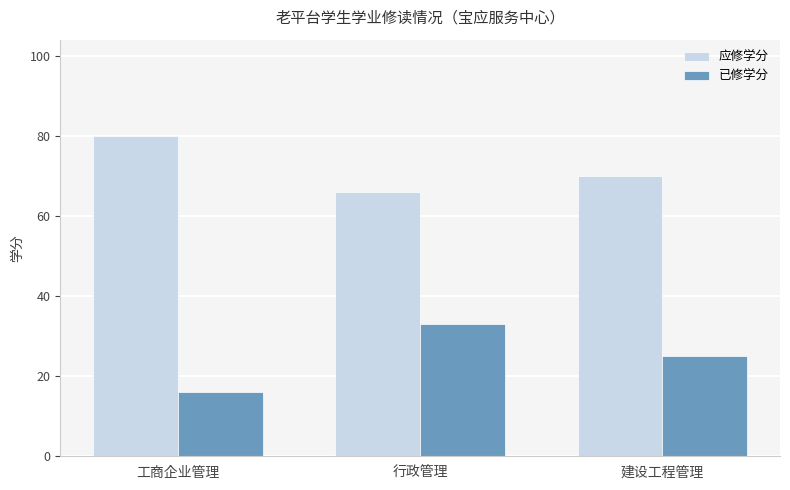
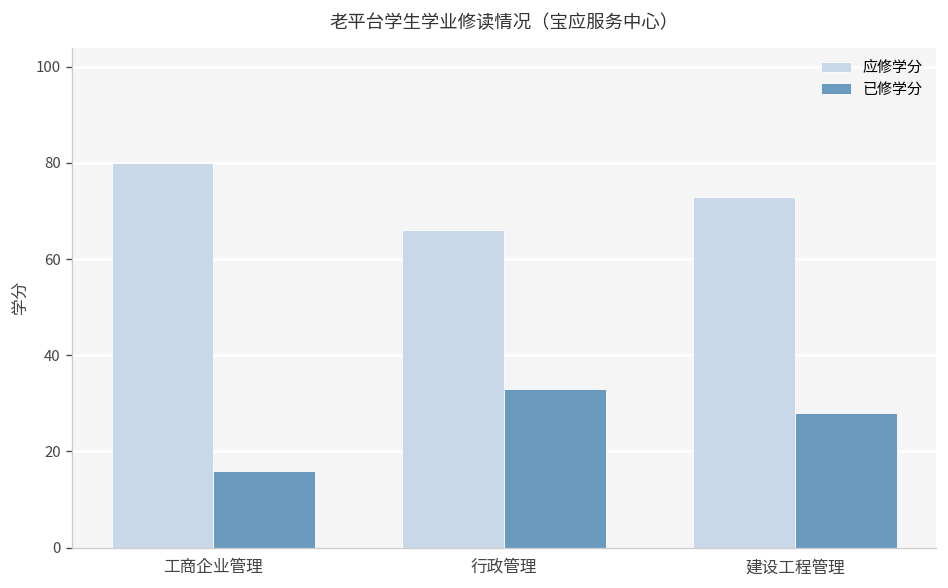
  {
    "应修学分": {
      "工商企业管理": 80,
      "行政管理": 66,
-     "建设工程管理": 70
+     "建设工程管理": 73
    },
    "已修学分": {
      "工商企业管理": 16,
      "行政管理": 33,
-     "建设工程管理": 25
+     "建设工程管理": 28
    }
  }
